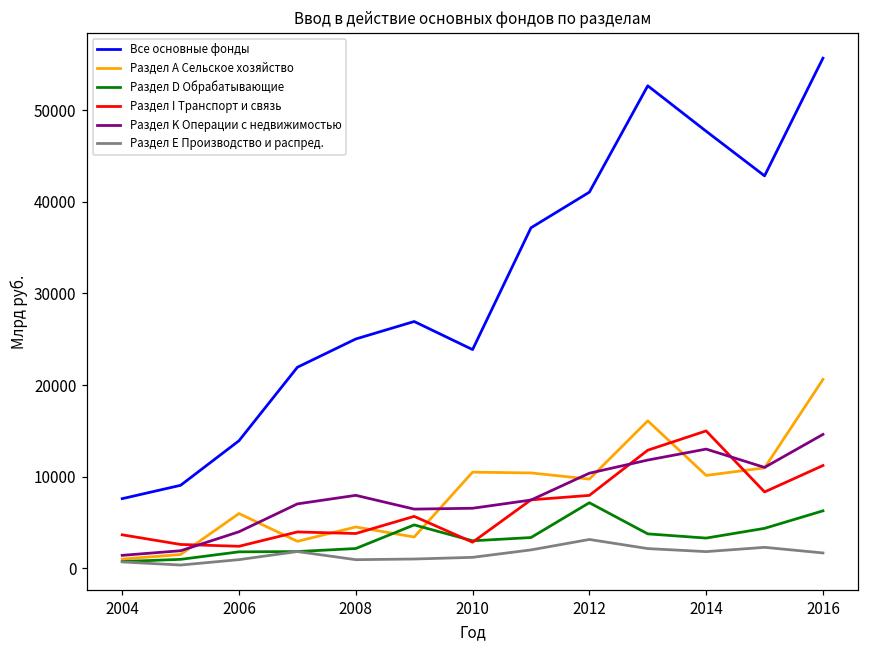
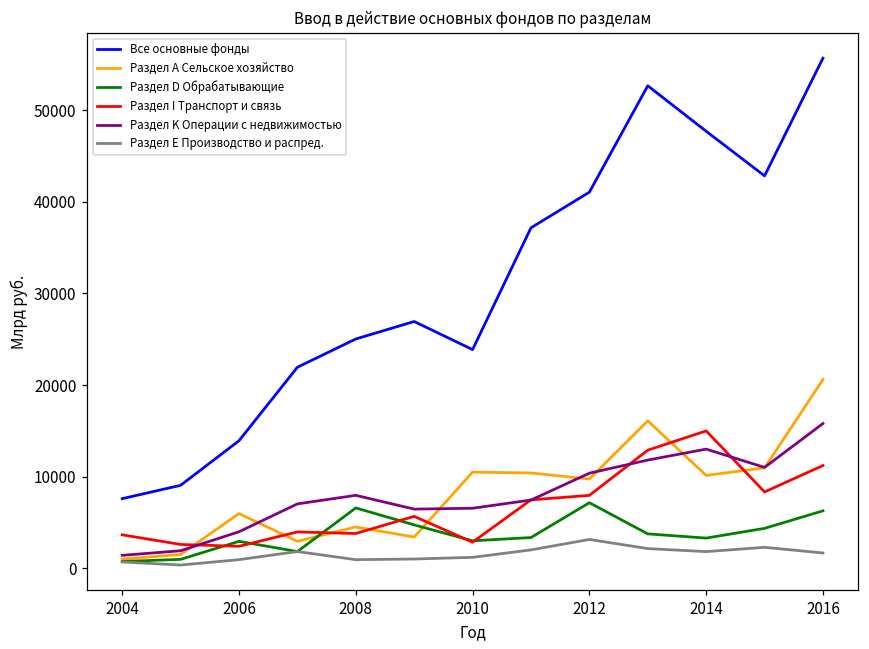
  {
    "Все основные фонды": {
      "2004": 8000,
      "2006": 14000,
      "2008": 25000,
      "2010": 24000,
      "2012": 41000,
      "2014": 48000,
      "2016": 56000
    },
    "Раздел А Сельское хозяйство": {
      "2006": 6000,
      "2008": 5000,
      "2010": 11000,
      "2012": 10000,
      "2014": 10000,
      "2016": 21000
    },
    "Раздел D Обрабатывающие": {
-     "2006": 2000,
-     "2008": 2000,
+     "2006": 3000,
+     "2008": 7000,
      "2012": 7000,
      "2014": 3000,
      "2016": 6000
    },
    "Раздел I Транспорт и связь": {
      "2004": 4000,
      "2006": 2000,
      "2008": 4000,
      "2012": 8000,
      "2014": 15000,
      "2016": 11000
    },
    "Раздел K Операции с недвижимостью": {
      "2004": 1000,
      "2006": 4000,
      "2008": 8000,
      "2010": 7000,
      "2012": 10000,
      "2014": 13000,
-     "2016": 15000
+     "2016": 16000
    },
    "Раздел E Производство и распред.": {
      "2006": 1000,
      "2008": 1000,
      "2010": 1000,
      "2012": 3000,
      "2014": 2000,
      "2016": 2000
    }
  }
